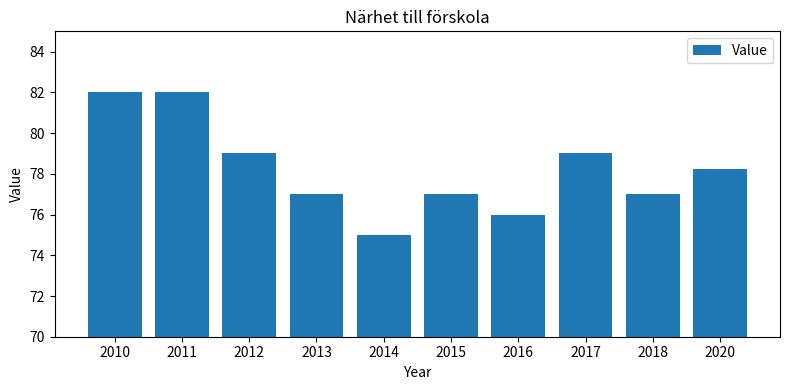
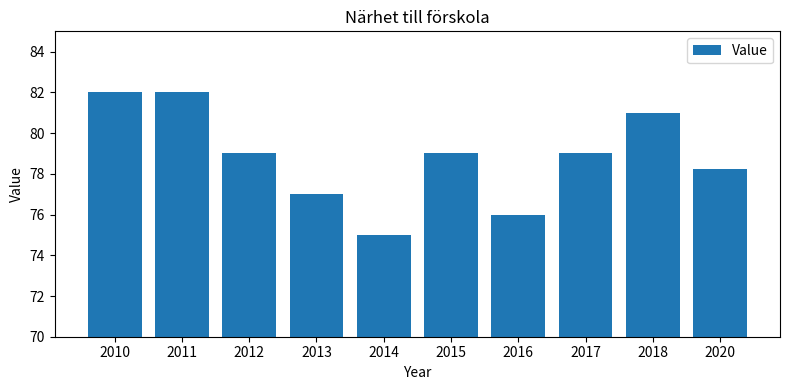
  {
    "2010": 82,
    "2011": 82,
    "2012": 79,
    "2013": 77,
    "2014": 75,
-   "2015": 77,
+   "2015": 79,
    "2016": 76,
    "2017": 79,
-   "2018": 77,
+   "2018": 81,
    "2020": 78.3
  }
